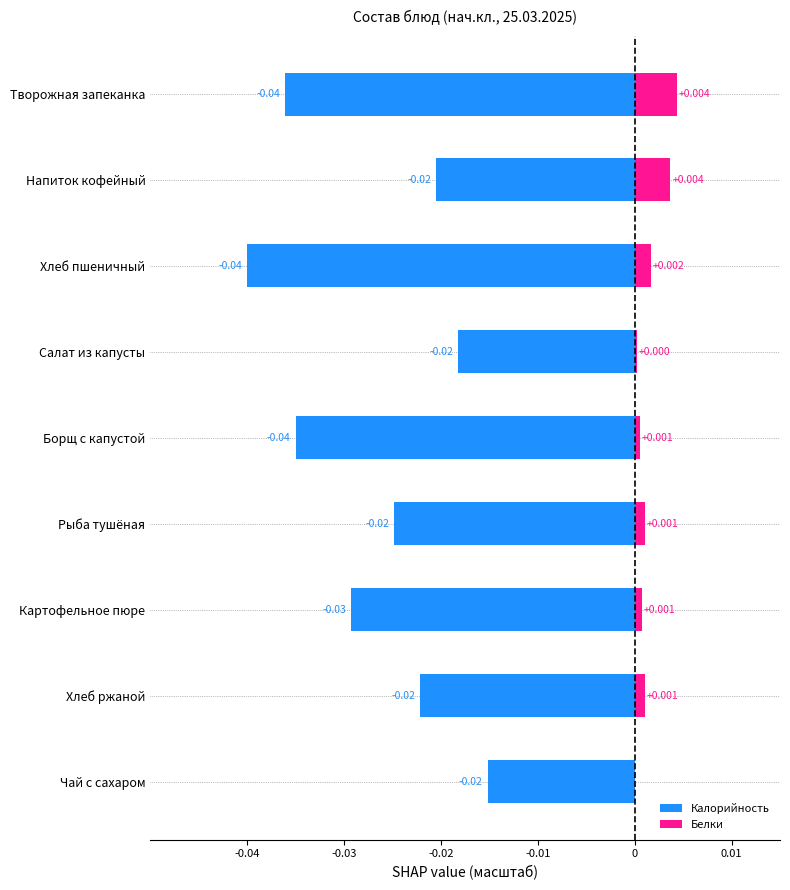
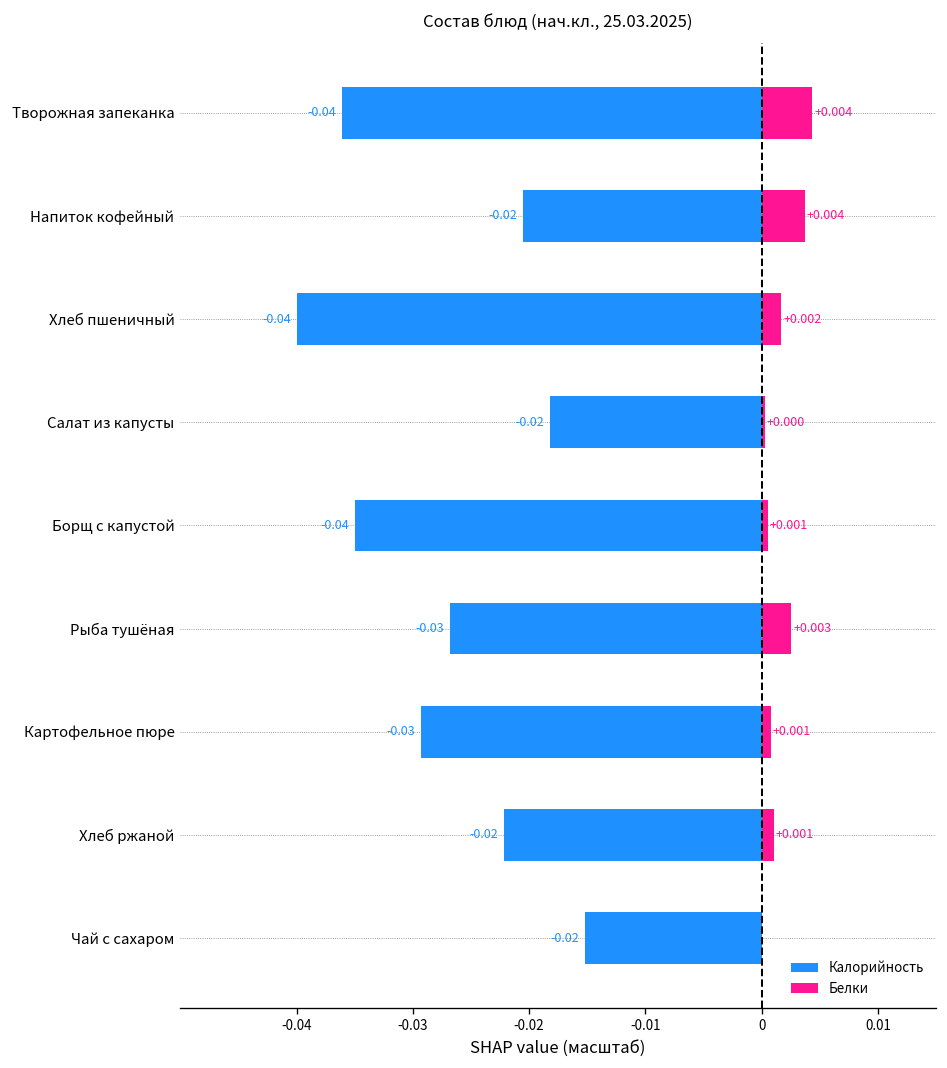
  {
    "Калорийность": {
      "Творожная запеканка": "-0.04",
      "Напиток кофейный": "-0.02",
      "Хлеб пшеничный": "-0.04",
      "Салат из капусты": "-0.02",
      "Борщ с капустой": "-0.04",
-     "Рыба тушёная": "-0.02",
+     "Рыба тушёная": "-0.03",
      "Картофельное пюре": "-0.03",
      "Хлеб ржаной": "-0.02",
      "Чай с сахаром": "-0.02"
    },
    "Белки": {
      "Творожная запеканка": "+0.004",
      "Напиток кофейный": "+0.004",
      "Хлеб пшеничный": "+0.002",
      "Салат из капусты": "+0.000",
      "Борщ с капустой": "+0.001",
-     "Рыба тушёная": "+0.001",
+     "Рыба тушёная": "+0.003",
      "Картофельное пюре": "+0.001",
      "Хлеб ржаной": "+0.001"
    }
  }
